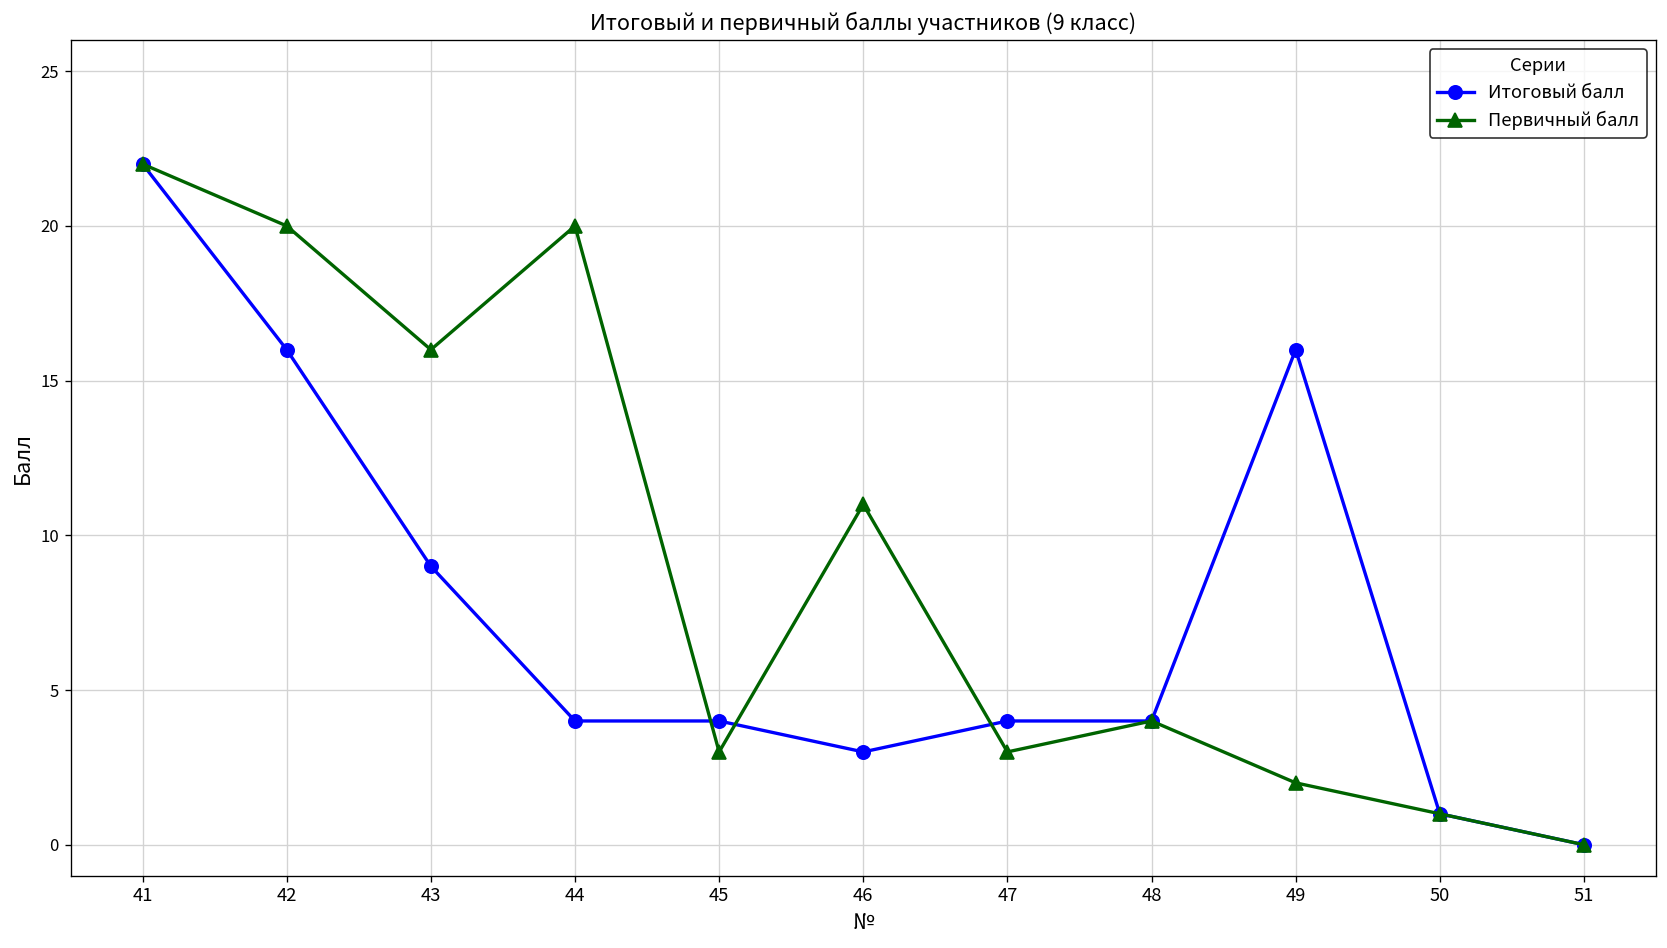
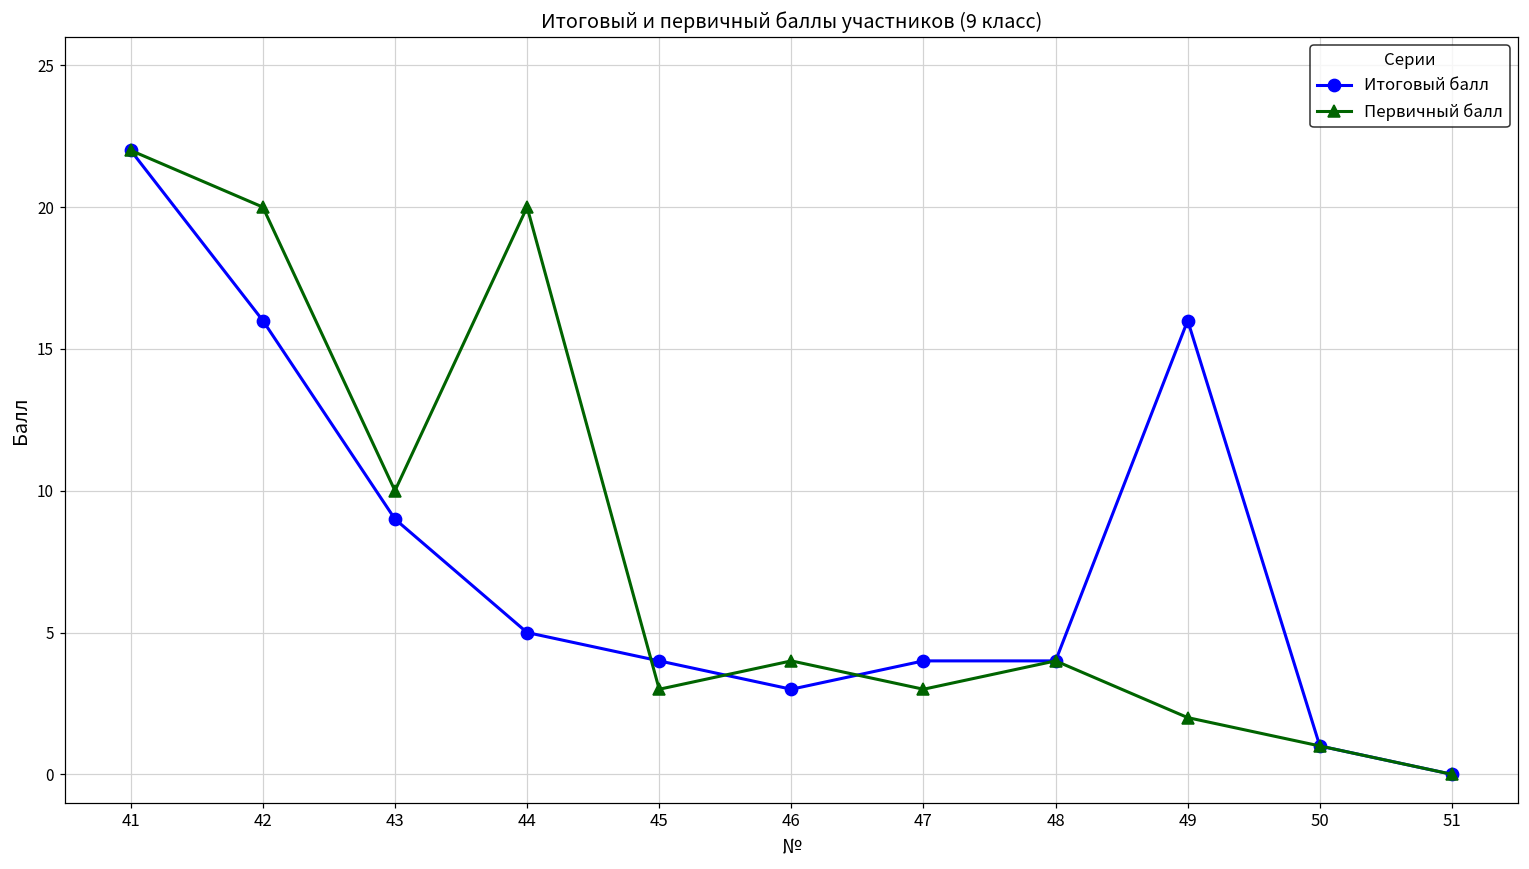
  {
    "Итоговый балл": {
      "42": 16,
      "43": 9,
-     "44": 4,
+     "44": 5,
      "45": 4,
      "46": 3,
      "47": 4,
      "49": 16
    },
    "Первичный балл": {
      "42": 20,
-     "43": 16,
+     "43": 10,
      "44": 20,
      "45": 3,
-     "46": 11,
+     "46": 4,
      "47": 3,
      "49": 2
    }
  }
